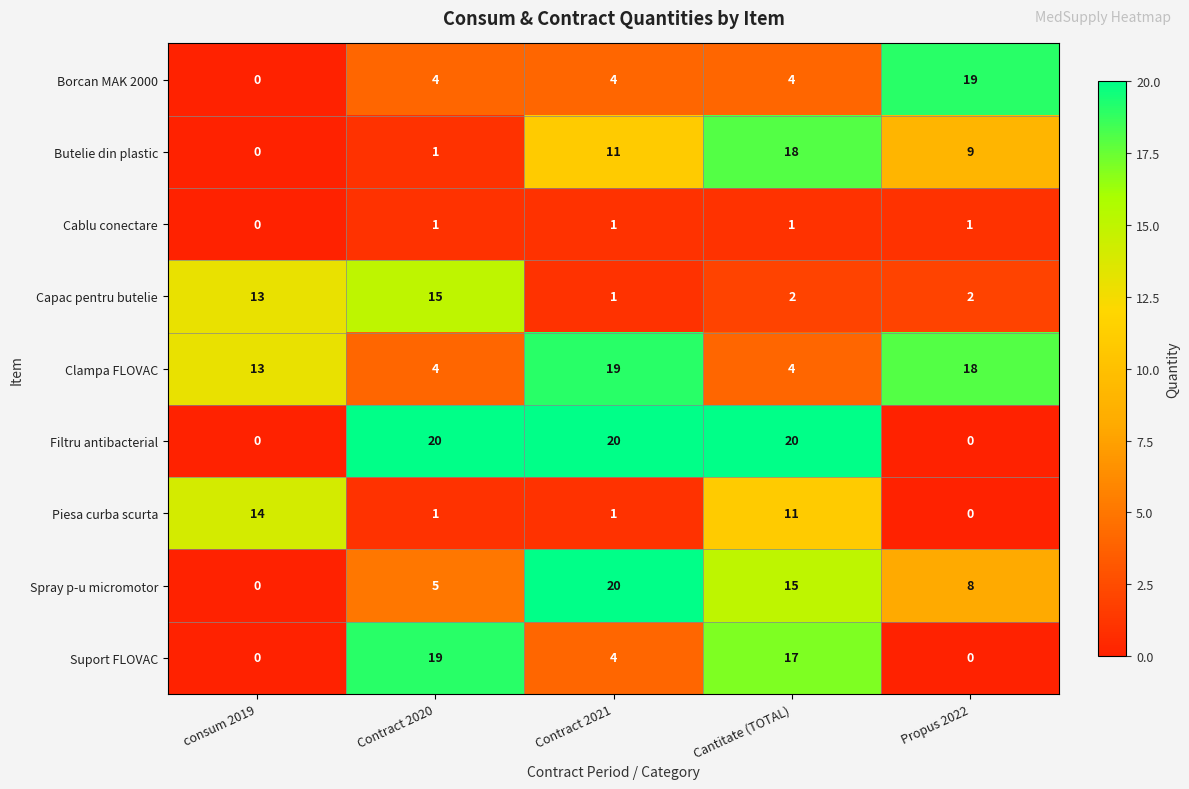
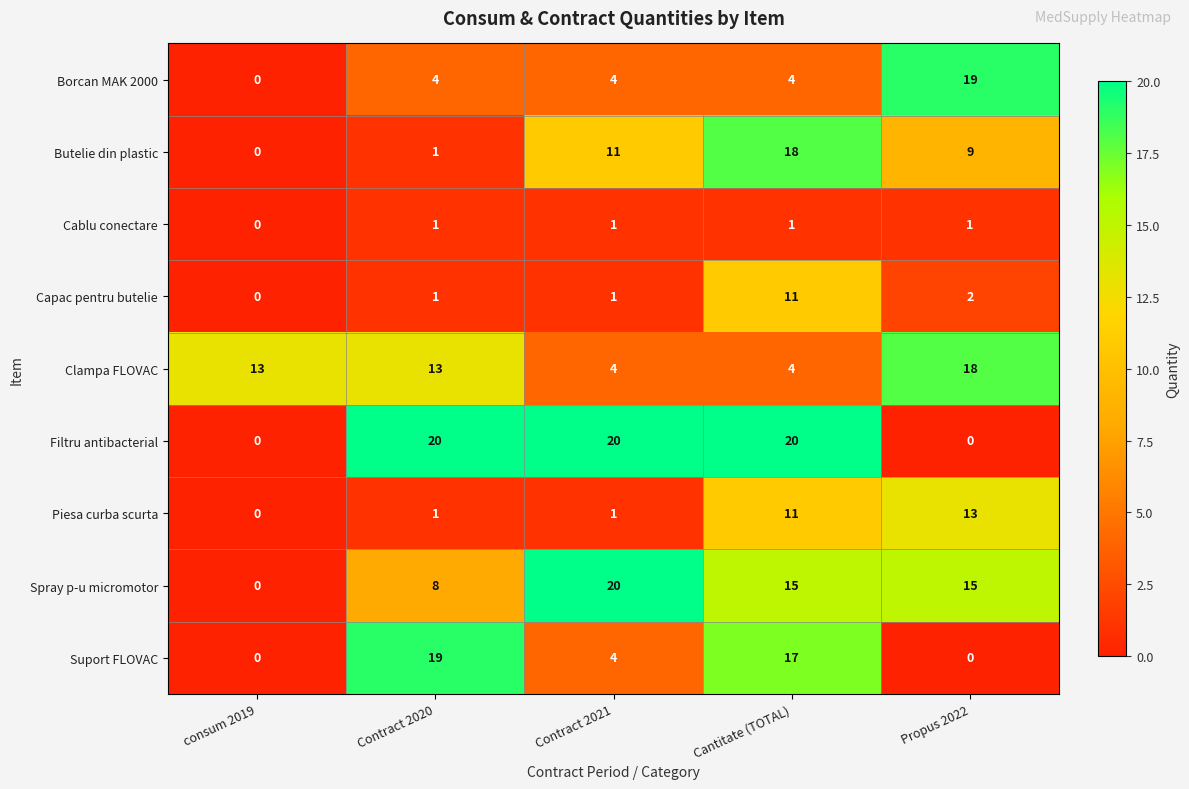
  {
    "Borcan MAK 2000": {
      "consum 2019": 0,
      "Contract 2020": 4,
      "Contract 2021": 4,
      "Cantitate (TOTAL)": 4,
      "Propus 2022": 19
    },
    "Butelie din plastic": {
      "consum 2019": 0,
      "Contract 2020": 1,
      "Contract 2021": 11,
      "Cantitate (TOTAL)": 18,
      "Propus 2022": 9
    },
    "Cablu conectare": {
      "consum 2019": 0,
      "Contract 2020": 1,
      "Contract 2021": 1,
      "Cantitate (TOTAL)": 1,
      "Propus 2022": 1
    },
    "Capac pentru butelie": {
-     "consum 2019": 13,
-     "Contract 2020": 15,
+     "consum 2019": 0,
+     "Contract 2020": 1,
      "Contract 2021": 1,
-     "Cantitate (TOTAL)": 2,
+     "Cantitate (TOTAL)": 11,
      "Propus 2022": 2
    },
    "Clampa FLOVAC": {
      "consum 2019": 13,
-     "Contract 2020": 4,
-     "Contract 2021": 19,
+     "Contract 2020": 13,
+     "Contract 2021": 4,
      "Cantitate (TOTAL)": 4,
      "Propus 2022": 18
    },
    "Filtru antibacterial": {
      "consum 2019": 0,
      "Contract 2020": 20,
      "Contract 2021": 20,
      "Cantitate (TOTAL)": 20,
      "Propus 2022": 0
    },
    "Piesa curba scurta": {
-     "consum 2019": 14,
+     "consum 2019": 0,
      "Contract 2020": 1,
      "Contract 2021": 1,
      "Cantitate (TOTAL)": 11,
-     "Propus 2022": 0
+     "Propus 2022": 13
    },
    "Spray p-u micromotor": {
      "consum 2019": 0,
-     "Contract 2020": 5,
+     "Contract 2020": 8,
      "Contract 2021": 20,
      "Cantitate (TOTAL)": 15,
-     "Propus 2022": 8
+     "Propus 2022": 15
    },
    "Suport FLOVAC": {
      "consum 2019": 0,
      "Contract 2020": 19,
      "Contract 2021": 4,
      "Cantitate (TOTAL)": 17,
      "Propus 2022": 0
    }
  }
